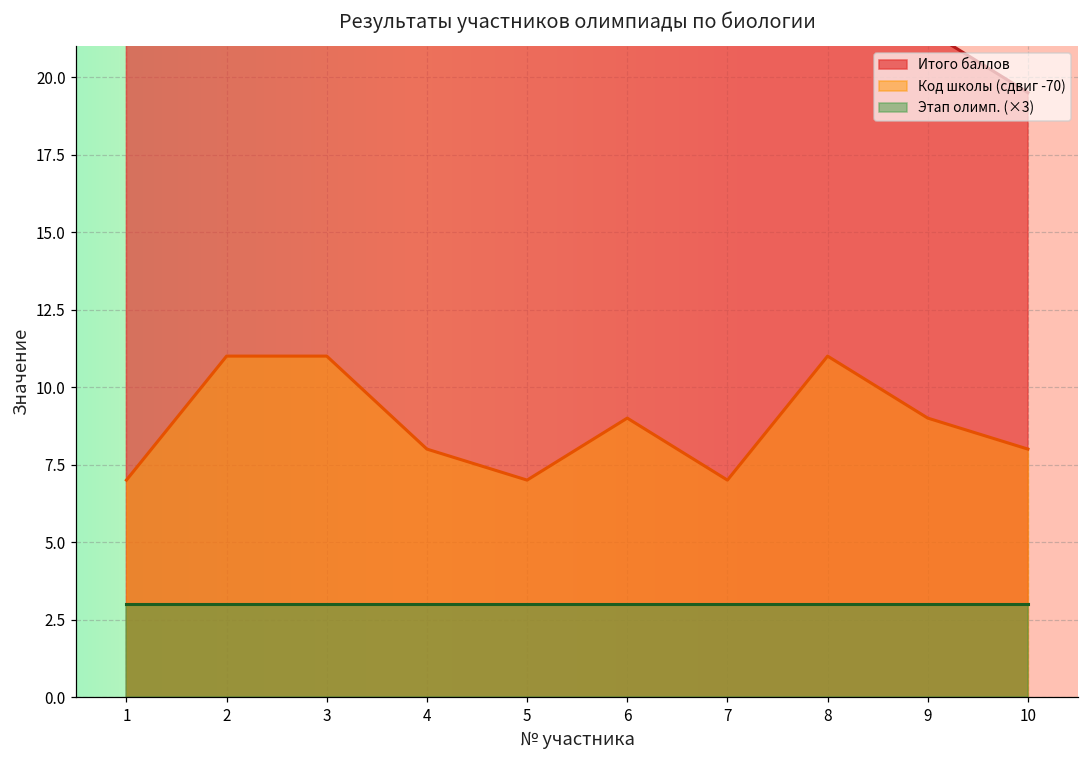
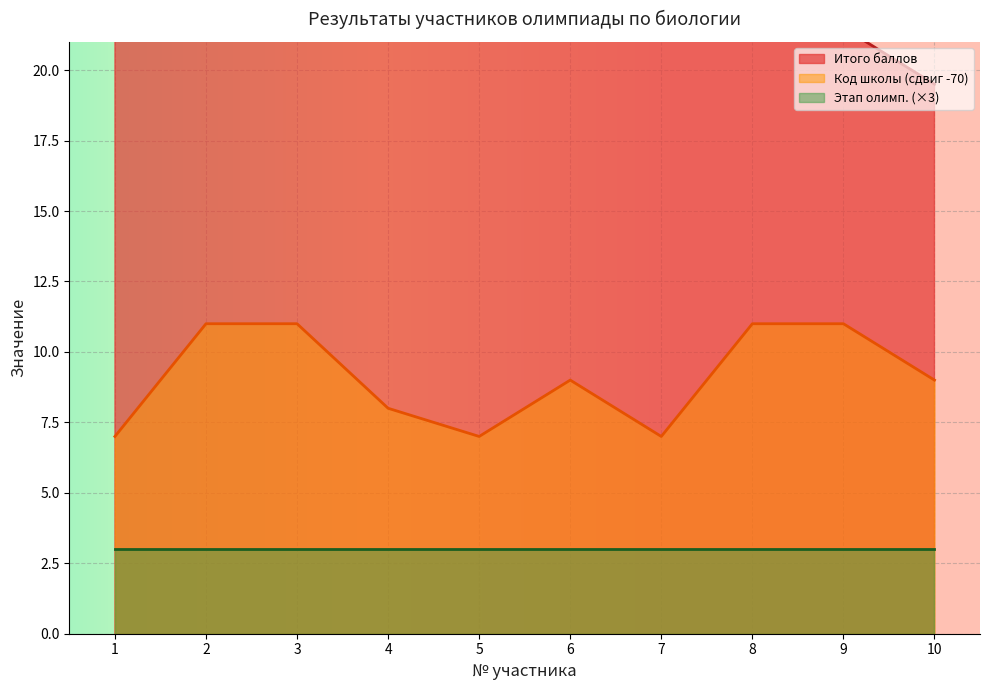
  {
    "Код школы (сдвиг -70)": {
      "1": 7.0,
      "2": 11.0,
      "3": 11.0,
      "4": 8.0,
      "5": 7.0,
      "6": 9.0,
      "7": 7.0,
      "8": 11.0,
-     "9": 9.0,
-     "10": 8.0
+     "9": 11.0,
+     "10": 9.0
    },
    "Этап олимп. (×3)": {
      "1": 3.0,
      "2": 3.0,
      "3": 3.0,
      "4": 3.0,
      "5": 3.0,
      "6": 3.0,
      "7": 3.0,
      "8": 3.0,
      "9": 3.0,
      "10": 3.0
    }
  }
